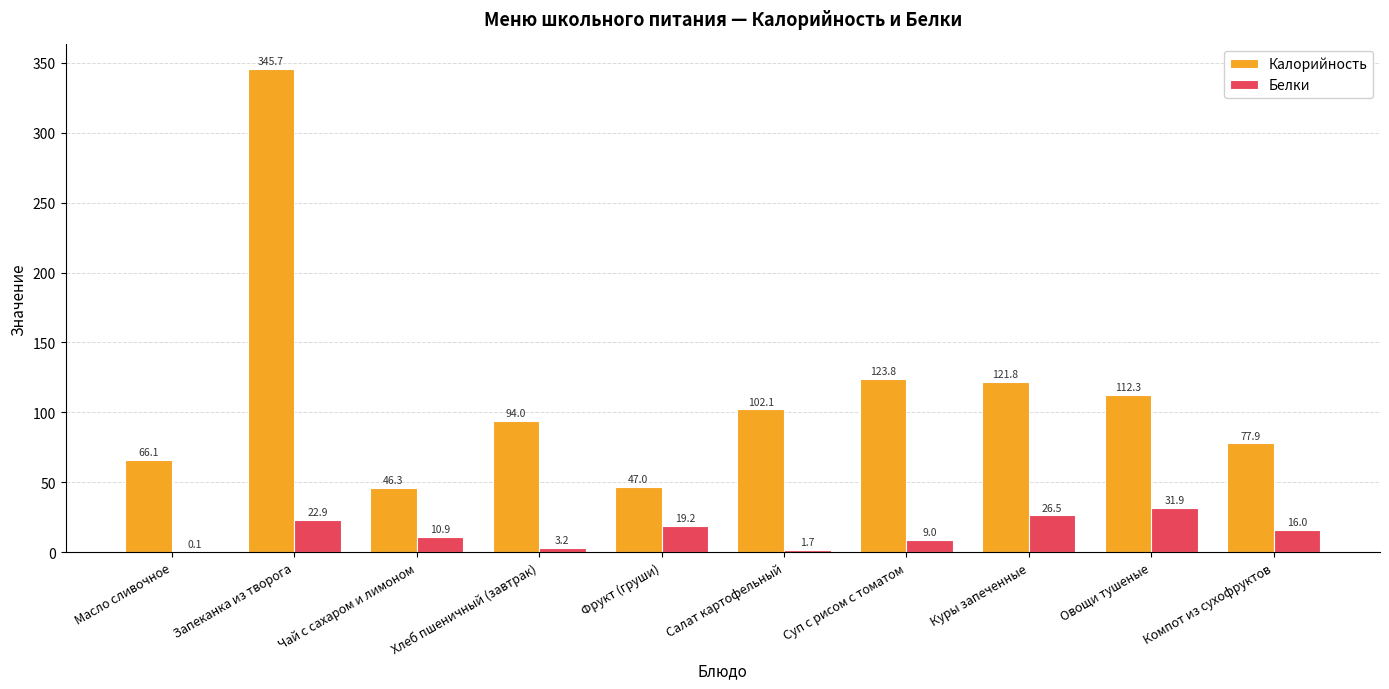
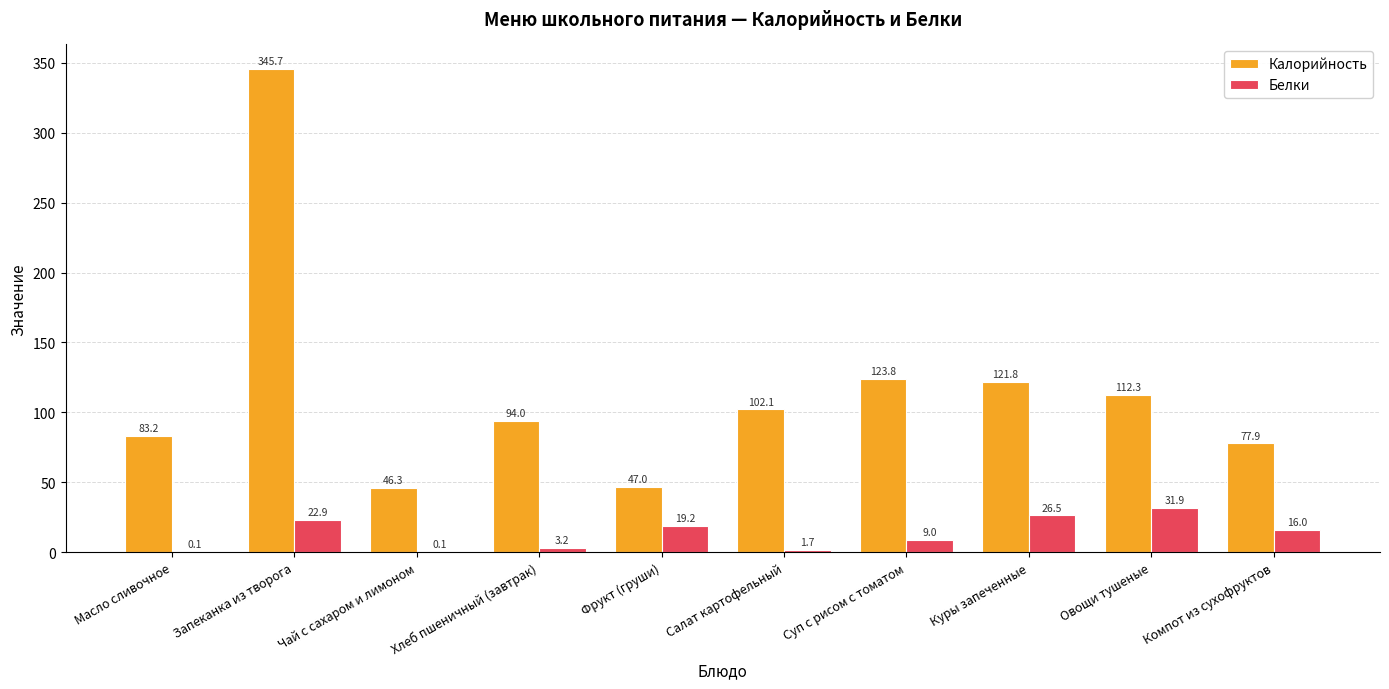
  {
    "Калорийность": {
-     "Масло сливочное": 66.1,
+     "Масло сливочное": 83.2,
      "Запеканка из творога": 345.7,
      "Чай с сахаром и лимоном": 46.3,
      "Хлеб пшеничный (завтрак)": 94.0,
      "Фрукт (груши)": 47.0,
      "Салат картофельный": 102.1,
      "Суп с рисом с томатом": 123.8,
      "Куры запеченные": 121.8,
      "Овощи тушеные": 112.3,
      "Компот из сухофруктов": 77.9
    },
    "Белки": {
      "Масло сливочное": 0.1,
      "Запеканка из творога": 22.9,
-     "Чай с сахаром и лимоном": 10.9,
+     "Чай с сахаром и лимоном": 0.1,
      "Хлеб пшеничный (завтрак)": 3.2,
      "Фрукт (груши)": 19.2,
      "Салат картофельный": 1.7,
      "Суп с рисом с томатом": 9.0,
      "Куры запеченные": 26.5,
      "Овощи тушеные": 31.9,
      "Компот из сухофруктов": 16.0
    }
  }
